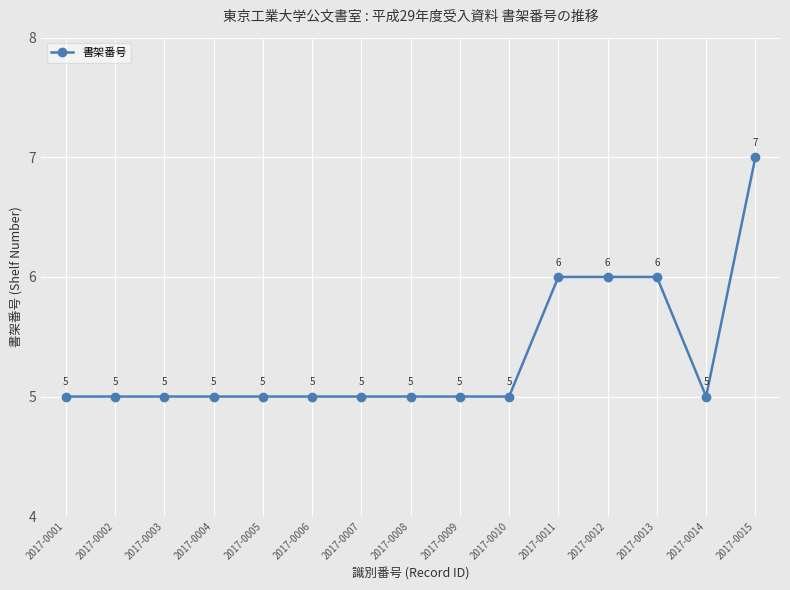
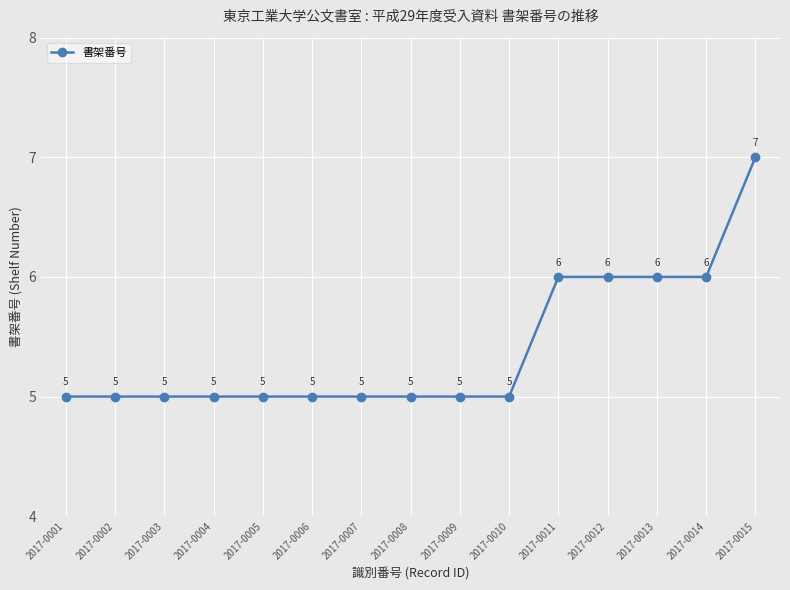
  {
    "2017-0001": 5,
    "2017-0002": 5,
    "2017-0003": 5,
    "2017-0004": 5,
    "2017-0005": 5,
    "2017-0006": 5,
    "2017-0007": 5,
    "2017-0008": 5,
    "2017-0009": 5,
    "2017-0010": 5,
    "2017-0011": 6,
    "2017-0012": 6,
    "2017-0013": 6,
-   "2017-0014": 5,
+   "2017-0014": 6,
    "2017-0015": 7
  }
